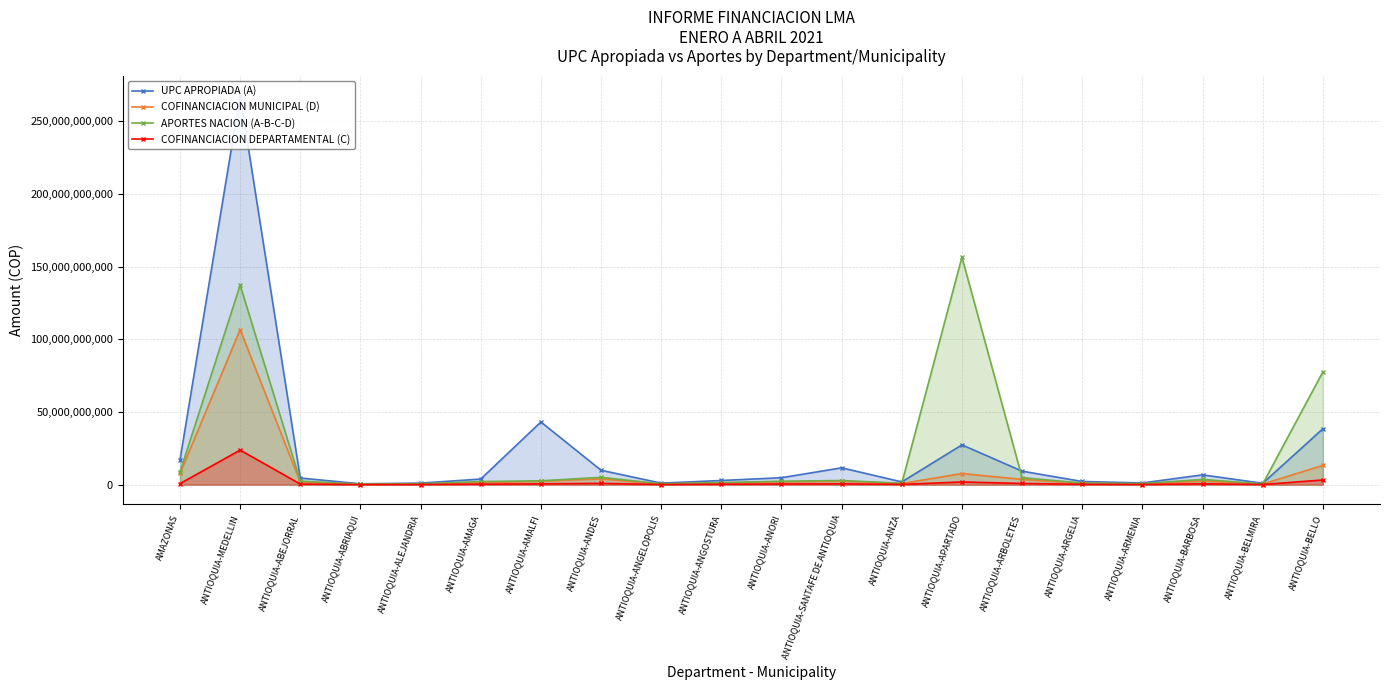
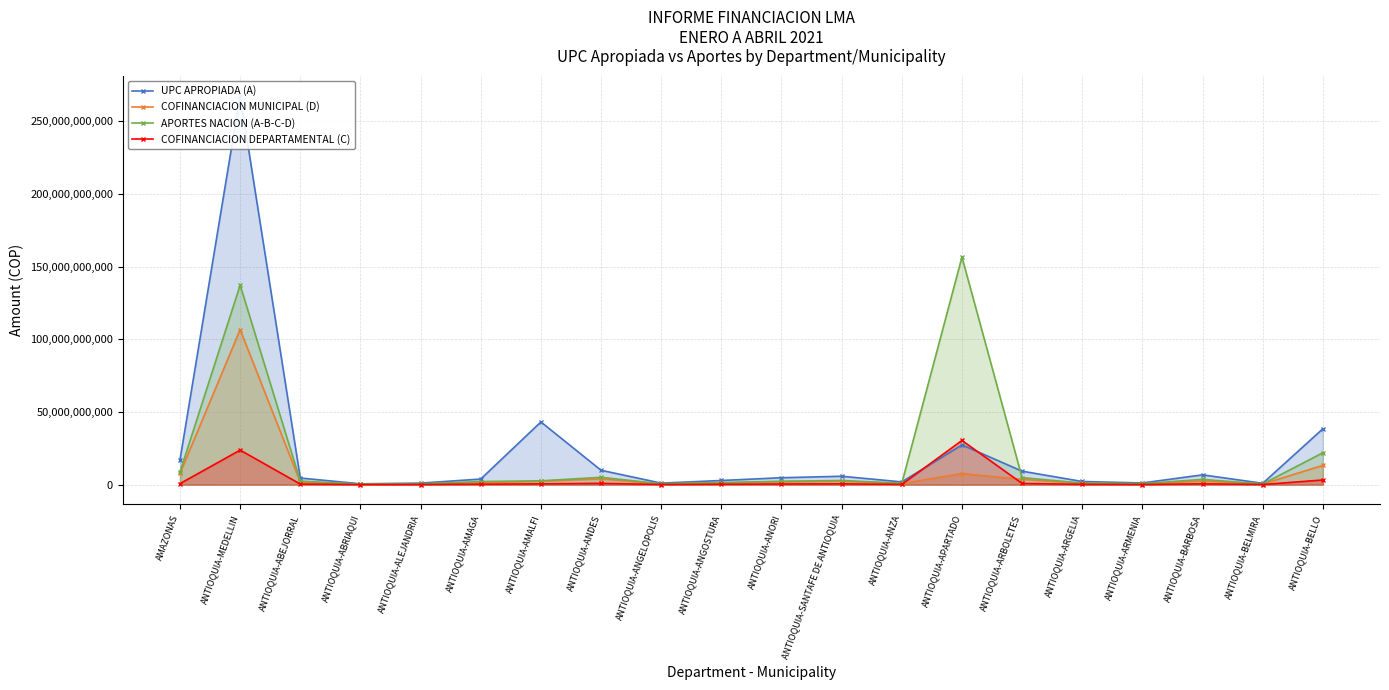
  {
    "UPC APROPIADA (A)": {
      "AMAZONAS": "17,000,000,000",
      "ANTIOQUIA-ABEJORRAL": "5,000,000,000",
      "ANTIOQUIA-AMALFI": "43,000,000,000",
      "ANTIOQUIA-ANDES": "10,000,000,000",
      "ANTIOQUIA-ANORI": "5,000,000,000",
-     "ANTIOQUIA-SANTAFE DE ANTIOQUIA": "12,000,000,000",
+     "ANTIOQUIA-SANTAFE DE ANTIOQUIA": "6,000,000,000",
      "ANTIOQUIA-APARTADO": "27,000,000,000",
      "ANTIOQUIA-ARBOLETES": "9,000,000,000",
      "ANTIOQUIA-BARBOSA": "7,000,000,000",
      "ANTIOQUIA-BELLO": "38,000,000,000"
    },
    "COFINANCIACION MUNICIPAL (D)": {
      "ANTIOQUIA-MEDELLIN": "107,000,000,000",
      "ANTIOQUIA-APARTADO": "8,000,000,000",
      "ANTIOQUIA-BELLO": "13,000,000,000"
    },
    "APORTES NACION (A-B-C-D)": {
      "ANTIOQUIA-MEDELLIN": "137,000,000,000",
      "ANTIOQUIA-APARTADO": "156,000,000,000",
-     "ANTIOQUIA-BELLO": "78,000,000,000"
+     "ANTIOQUIA-BELLO": "22,000,000,000"
    },
    "COFINANCIACION DEPARTAMENTAL (C)": {
      "AMAZONAS": "1,000,000,000",
      "ANTIOQUIA-MEDELLIN": "24,000,000,000",
      "ANTIOQUIA-AMALFI": "1,000,000,000",
      "ANTIOQUIA-ANDES": "1,000,000,000",
      "ANTIOQUIA-SANTAFE DE ANTIOQUIA": "1,000,000,000",
-     "ANTIOQUIA-APARTADO": "2,000,000,000",
+     "ANTIOQUIA-APARTADO": "30,000,000,000",
      "ANTIOQUIA-ARBOLETES": "1,000,000,000",
      "ANTIOQUIA-BARBOSA": "1,000,000,000",
      "ANTIOQUIA-BELLO": "3,000,000,000"
    }
  }
